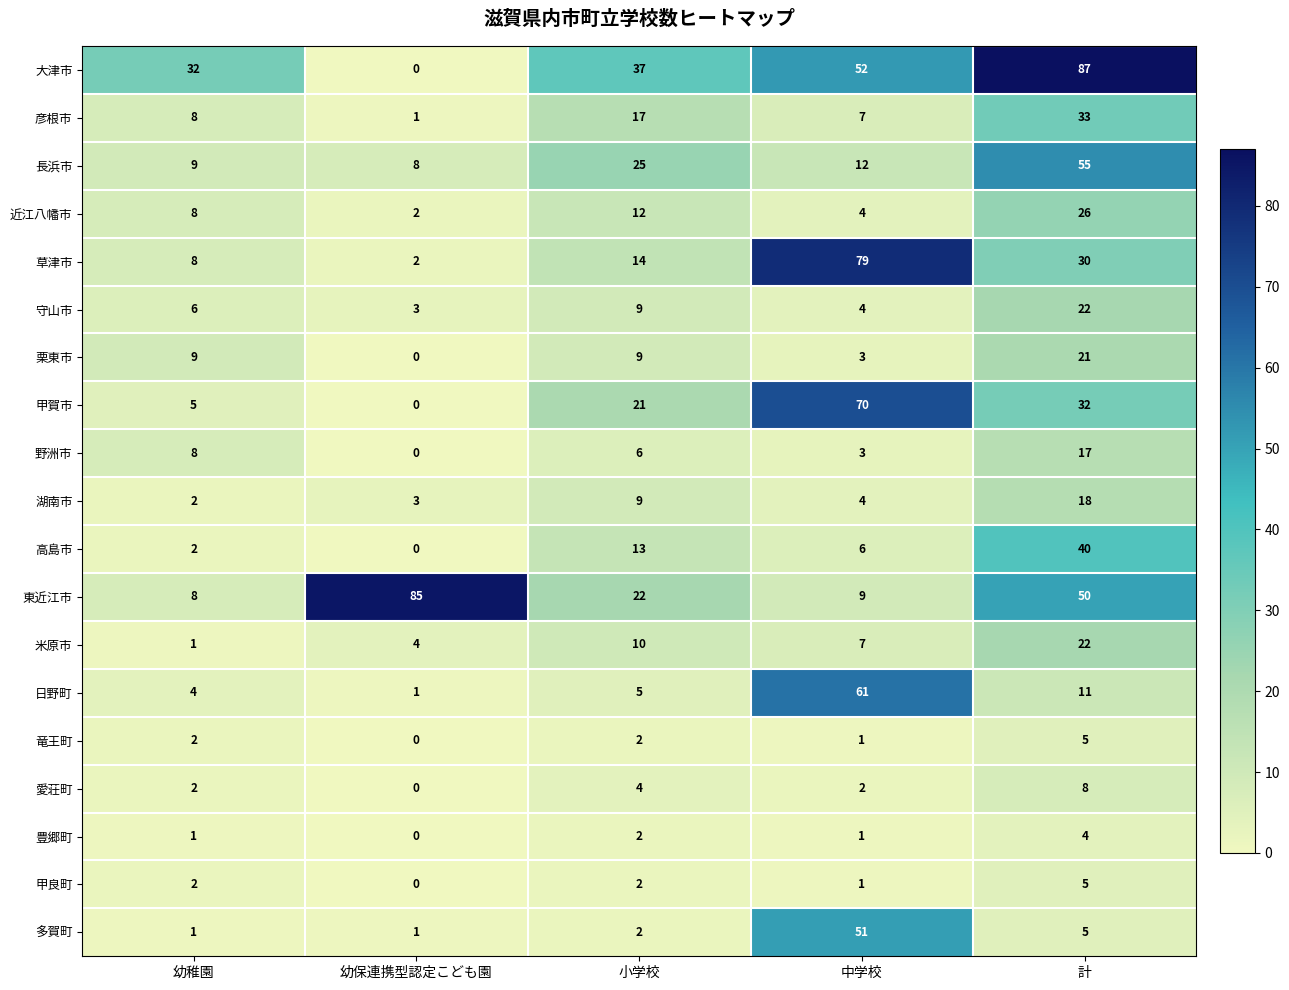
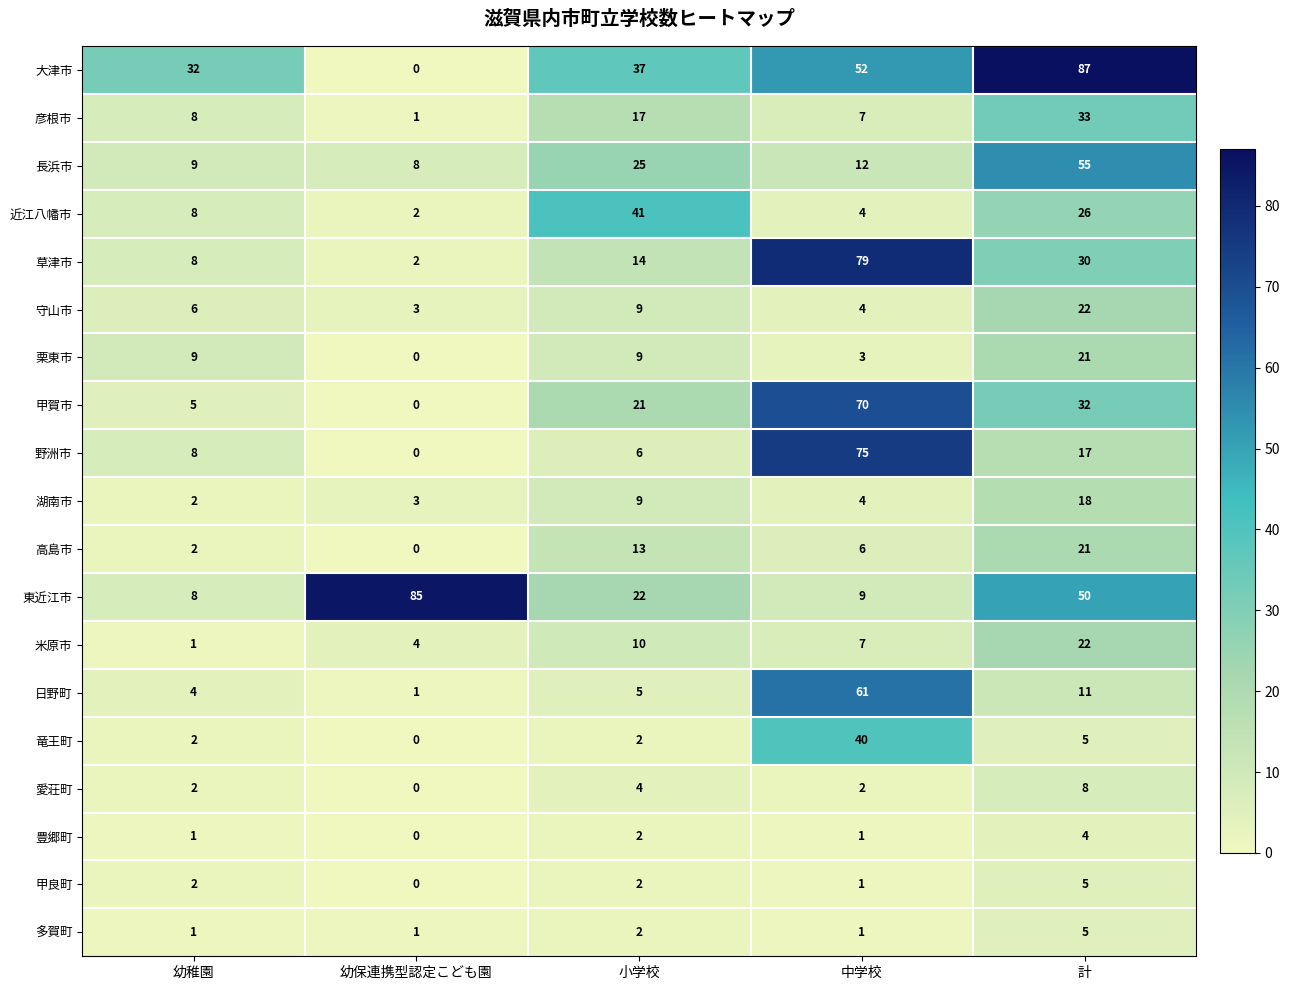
  {
    "大津市": {
      "幼稚園": 32,
      "幼保連携型認定こども園": 0,
      "小学校": 37,
      "中学校": 52,
      "計": 87
    },
    "彦根市": {
      "幼稚園": 8,
      "幼保連携型認定こども園": 1,
      "小学校": 17,
      "中学校": 7,
      "計": 33
    },
    "長浜市": {
      "幼稚園": 9,
      "幼保連携型認定こども園": 8,
      "小学校": 25,
      "中学校": 12,
      "計": 55
    },
    "近江八幡市": {
      "幼稚園": 8,
      "幼保連携型認定こども園": 2,
-     "小学校": 12,
+     "小学校": 41,
      "中学校": 4,
      "計": 26
    },
    "草津市": {
      "幼稚園": 8,
      "幼保連携型認定こども園": 2,
      "小学校": 14,
      "中学校": 79,
      "計": 30
    },
    "守山市": {
      "幼稚園": 6,
      "幼保連携型認定こども園": 3,
      "小学校": 9,
      "中学校": 4,
      "計": 22
    },
    "栗東市": {
      "幼稚園": 9,
      "幼保連携型認定こども園": 0,
      "小学校": 9,
      "中学校": 3,
      "計": 21
    },
    "甲賀市": {
      "幼稚園": 5,
      "幼保連携型認定こども園": 0,
      "小学校": 21,
      "中学校": 70,
      "計": 32
    },
    "野洲市": {
      "幼稚園": 8,
      "幼保連携型認定こども園": 0,
      "小学校": 6,
-     "中学校": 3,
+     "中学校": 75,
      "計": 17
    },
    "湖南市": {
      "幼稚園": 2,
      "幼保連携型認定こども園": 3,
      "小学校": 9,
      "中学校": 4,
      "計": 18
    },
    "高島市": {
      "幼稚園": 2,
      "幼保連携型認定こども園": 0,
      "小学校": 13,
      "中学校": 6,
-     "計": 40
+     "計": 21
    },
    "東近江市": {
      "幼稚園": 8,
      "幼保連携型認定こども園": 85,
      "小学校": 22,
      "中学校": 9,
      "計": 50
    },
    "米原市": {
      "幼稚園": 1,
      "幼保連携型認定こども園": 4,
      "小学校": 10,
      "中学校": 7,
      "計": 22
    },
    "日野町": {
      "幼稚園": 4,
      "幼保連携型認定こども園": 1,
      "小学校": 5,
      "中学校": 61,
      "計": 11
    },
    "竜王町": {
      "幼稚園": 2,
      "幼保連携型認定こども園": 0,
      "小学校": 2,
-     "中学校": 1,
+     "中学校": 40,
      "計": 5
    },
    "愛荘町": {
      "幼稚園": 2,
      "幼保連携型認定こども園": 0,
      "小学校": 4,
      "中学校": 2,
      "計": 8
    },
    "豊郷町": {
      "幼稚園": 1,
      "幼保連携型認定こども園": 0,
      "小学校": 2,
      "中学校": 1,
      "計": 4
    },
    "甲良町": {
      "幼稚園": 2,
      "幼保連携型認定こども園": 0,
      "小学校": 2,
      "中学校": 1,
      "計": 5
    },
    "多賀町": {
      "幼稚園": 1,
      "幼保連携型認定こども園": 1,
      "小学校": 2,
-     "中学校": 51,
+     "中学校": 1,
      "計": 5
    }
  }
